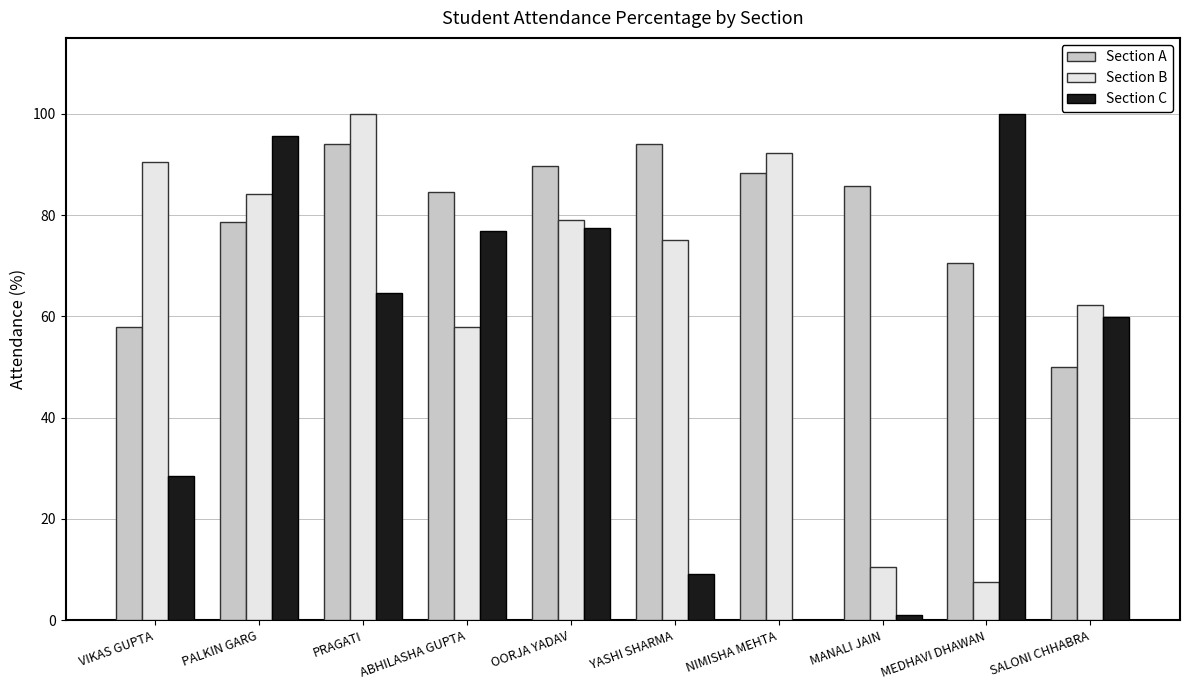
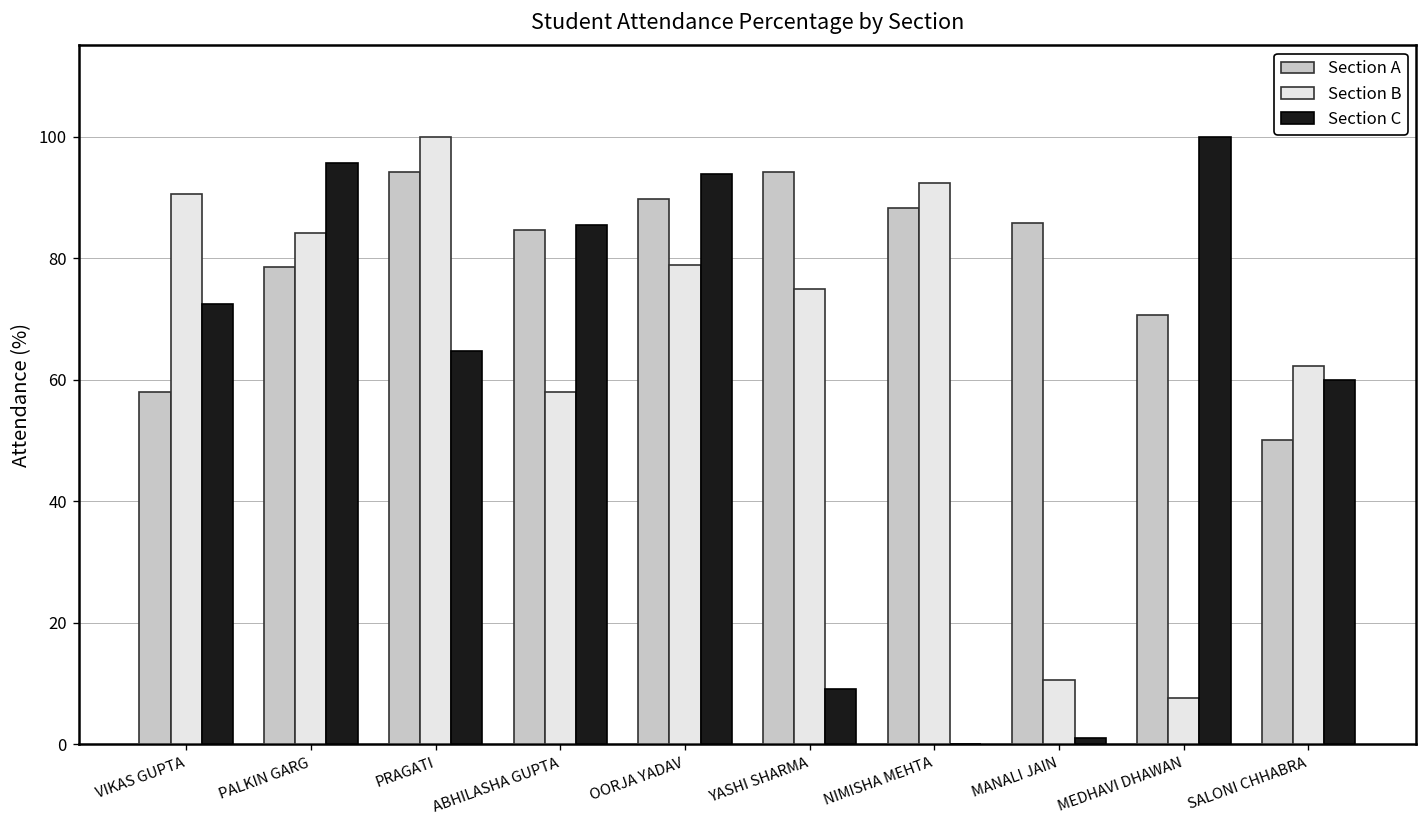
  {
    "Section C": {
-     "VIKAS GUPTA": 29,
+     "VIKAS GUPTA": 72,
      "PALKIN GARG": 96,
      "PRAGATI": 65,
-     "ABHILASHA GUPTA": 77,
-     "OORJA YADAV": 77,
+     "ABHILASHA GUPTA": 85,
+     "OORJA YADAV": 94,
      "YASHI SHARMA": 9,
      "NIMISHA MEHTA": 0,
      "MANALI JAIN": 1,
      "MEDHAVI DHAWAN": 100,
      "SALONI CHHABRA": 60
    }
  }
